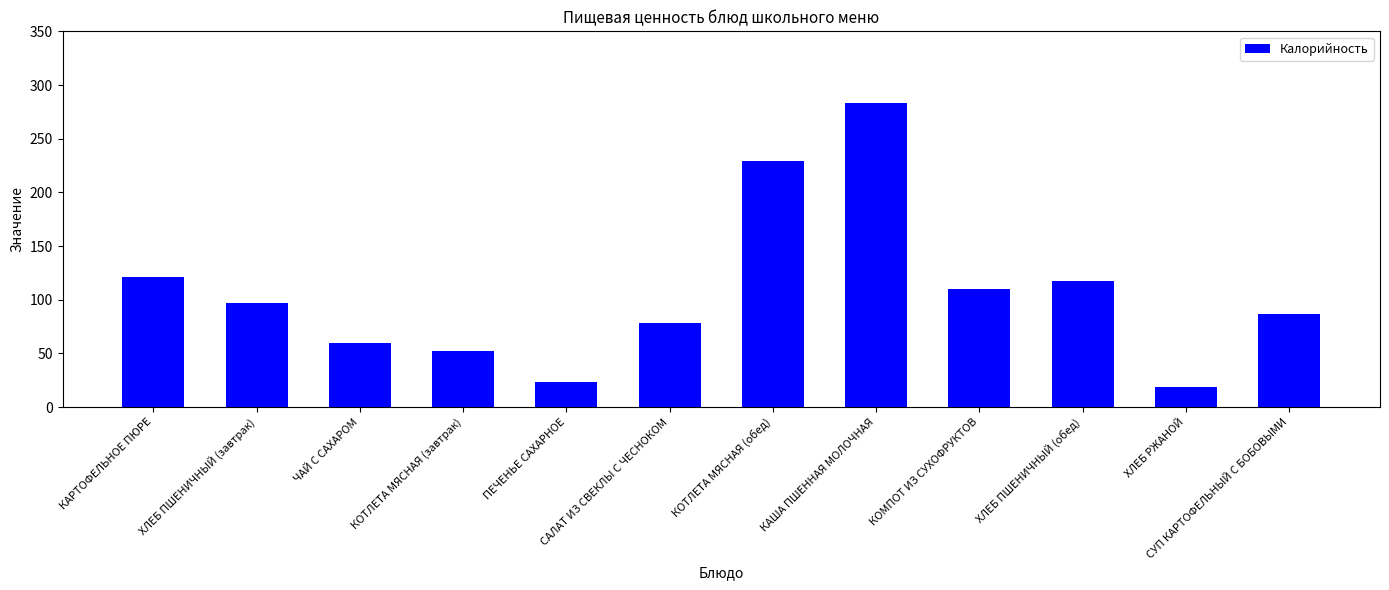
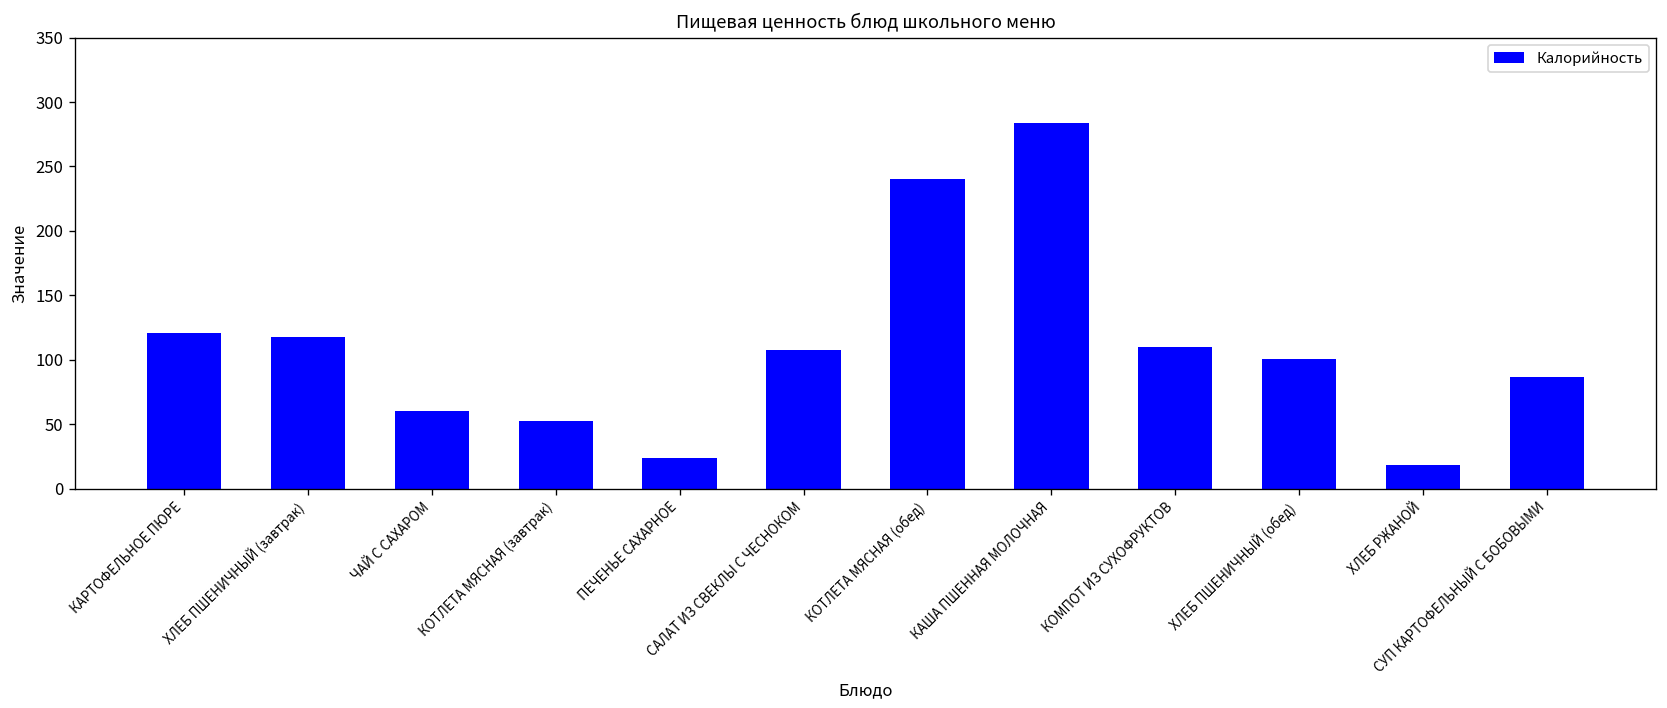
  {
    "КАРТОФЕЛЬНОЕ ПЮРЕ": 121,
-   "ХЛЕБ ПШЕНИЧНЫЙ (завтрак)": 97,
+   "ХЛЕБ ПШЕНИЧНЫЙ (завтрак)": 118,
    "ЧАЙ С САХАРОМ": 60,
    "КОТЛЕТА МЯСНАЯ (завтрак)": 52,
    "ПЕЧЕНЬЕ САХАРНОЕ": 23,
-   "САЛАТ ИЗ СВЕКЛЫ С ЧЕСНОКОМ": 79,
-   "КОТЛЕТА МЯСНАЯ (обед)": 229,
+   "САЛАТ ИЗ СВЕКЛЫ С ЧЕСНОКОМ": 108,
+   "КОТЛЕТА МЯСНАЯ (обед)": 241,
    "КАША ПШЕННАЯ МОЛОЧНАЯ": 284,
    "КОМПОТ ИЗ СУХОФРУКТОВ": 110,
-   "ХЛЕБ ПШЕНИЧНЫЙ (обед)": 118,
+   "ХЛЕБ ПШЕНИЧНЫЙ (обед)": 101,
    "ХЛЕБ РЖАНОЙ": 18,
    "СУП КАРТОФЕЛЬНЫЙ С БОБОВЫМИ": 86
  }
